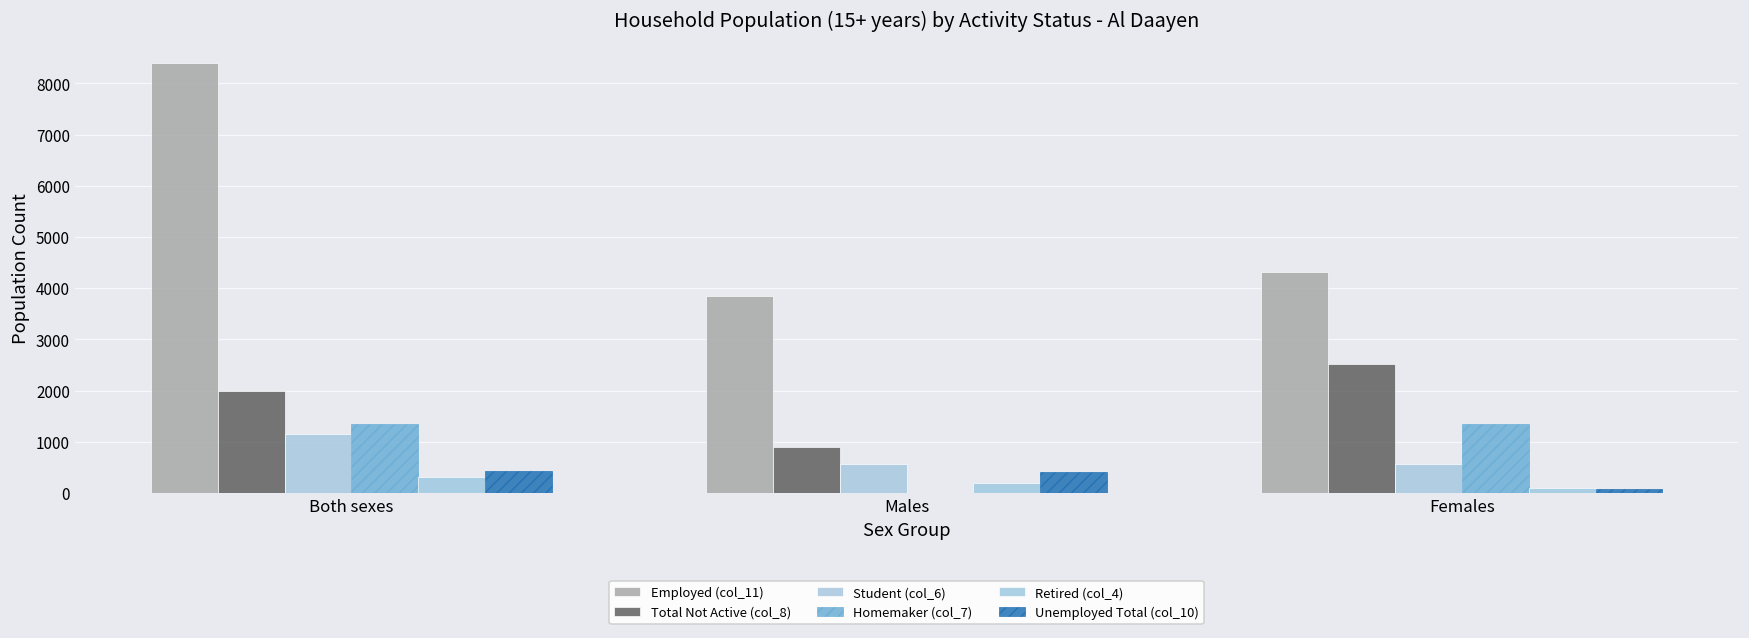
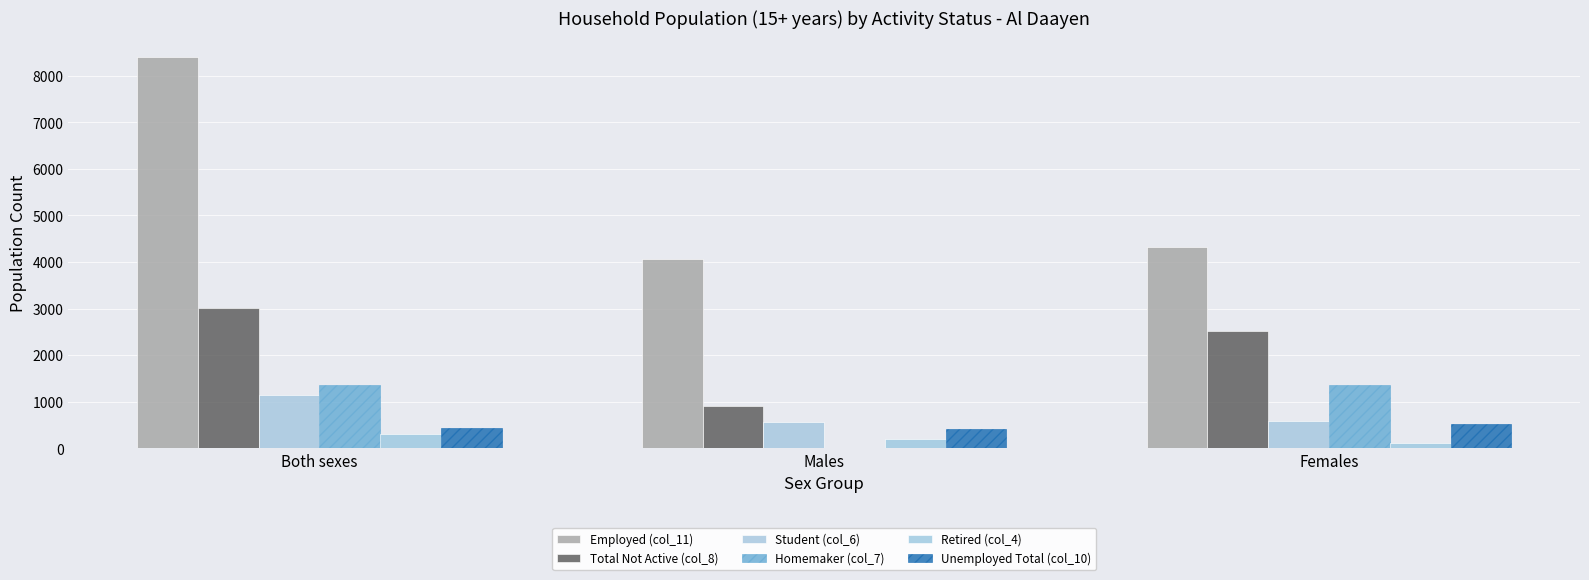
  {
    "Employed (col_11)": {
      "Both sexes": 8400,
-     "Males": 3900,
+     "Males": 4100,
      "Females": 4300
    },
    "Total Not Active (col_8)": {
-     "Both sexes": 2000,
+     "Both sexes": 3000,
      "Males": 900,
      "Females": 2500
    },
    "Unemployed Total (col_10)": {
      "Both sexes": 400,
      "Males": 400,
-     "Females": 100
+     "Females": 500
    }
  }
